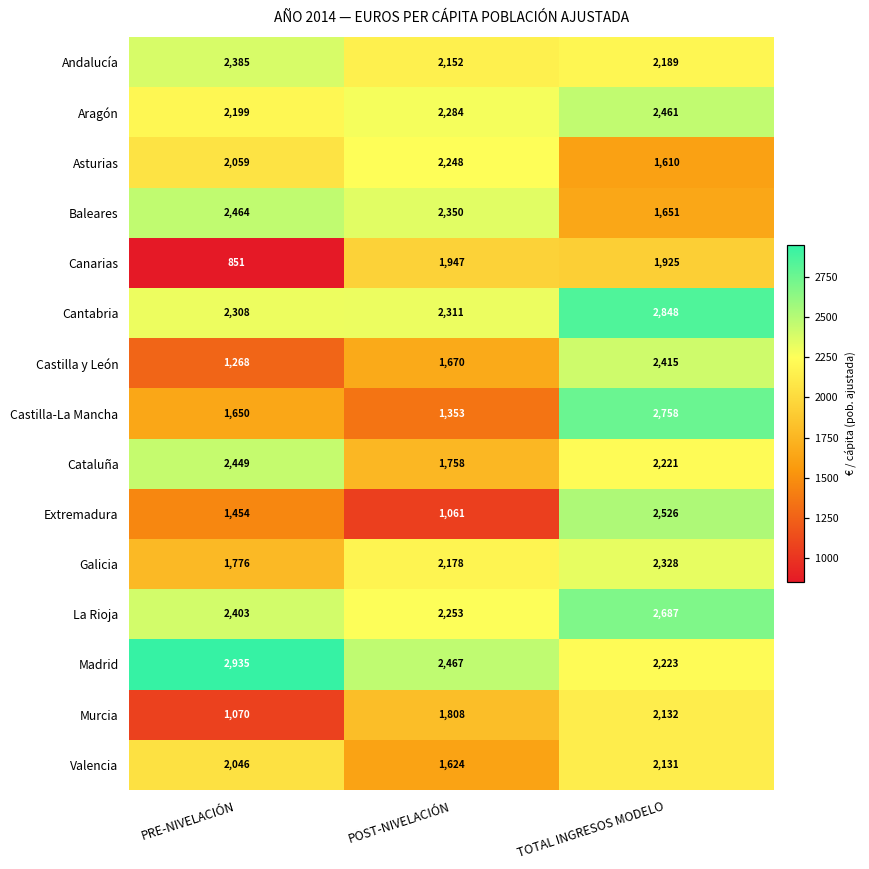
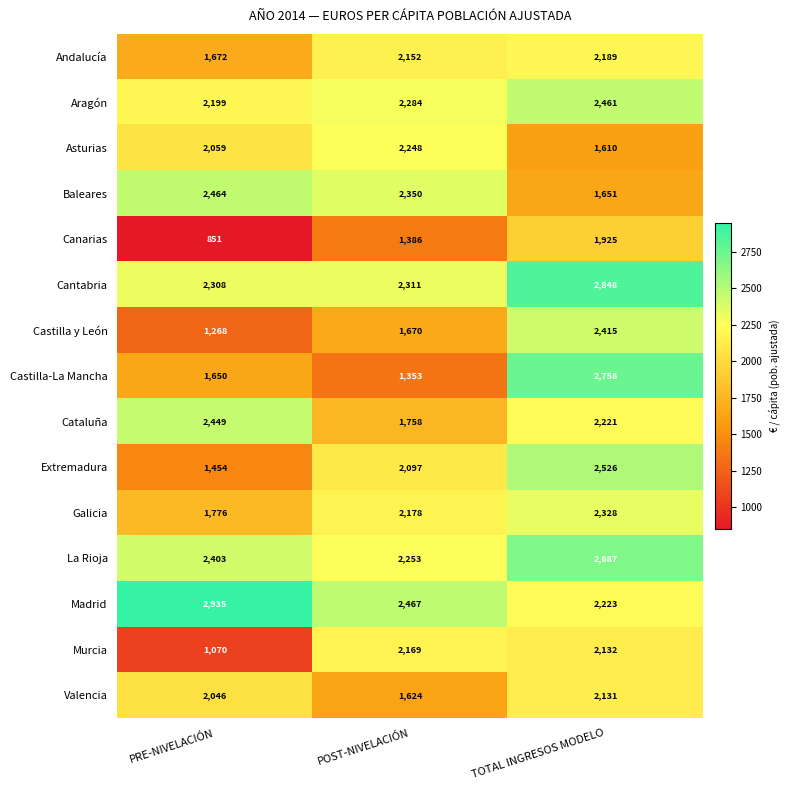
  {
    "Andalucía": {
-     "PRE-NIVELACIÓN": "2,385",
+     "PRE-NIVELACIÓN": "1,672",
      "POST-NIVELACIÓN": "2,152",
      "TOTAL INGRESOS MODELO": "2,189"
    },
    "Aragón": {
      "PRE-NIVELACIÓN": "2,199",
      "POST-NIVELACIÓN": "2,284",
      "TOTAL INGRESOS MODELO": "2,461"
    },
    "Asturias": {
      "PRE-NIVELACIÓN": "2,059",
      "POST-NIVELACIÓN": "2,248",
      "TOTAL INGRESOS MODELO": "1,610"
    },
    "Baleares": {
      "PRE-NIVELACIÓN": "2,464",
      "POST-NIVELACIÓN": "2,350",
      "TOTAL INGRESOS MODELO": "1,651"
    },
    "Canarias": {
      "PRE-NIVELACIÓN": "851",
-     "POST-NIVELACIÓN": "1,947",
+     "POST-NIVELACIÓN": "1,386",
      "TOTAL INGRESOS MODELO": "1,925"
    },
    "Cantabria": {
      "PRE-NIVELACIÓN": "2,308",
      "POST-NIVELACIÓN": "2,311",
      "TOTAL INGRESOS MODELO": "2,848"
    },
    "Castilla y León": {
      "PRE-NIVELACIÓN": "1,268",
      "POST-NIVELACIÓN": "1,670",
      "TOTAL INGRESOS MODELO": "2,415"
    },
    "Castilla-La Mancha": {
      "PRE-NIVELACIÓN": "1,650",
      "POST-NIVELACIÓN": "1,353",
      "TOTAL INGRESOS MODELO": "2,758"
    },
    "Cataluña": {
      "PRE-NIVELACIÓN": "2,449",
      "POST-NIVELACIÓN": "1,758",
      "TOTAL INGRESOS MODELO": "2,221"
    },
    "Extremadura": {
      "PRE-NIVELACIÓN": "1,454",
-     "POST-NIVELACIÓN": "1,061",
+     "POST-NIVELACIÓN": "2,097",
      "TOTAL INGRESOS MODELO": "2,526"
    },
    "Galicia": {
      "PRE-NIVELACIÓN": "1,776",
      "POST-NIVELACIÓN": "2,178",
      "TOTAL INGRESOS MODELO": "2,328"
    },
    "La Rioja": {
      "PRE-NIVELACIÓN": "2,403",
      "POST-NIVELACIÓN": "2,253",
      "TOTAL INGRESOS MODELO": "2,687"
    },
    "Madrid": {
      "PRE-NIVELACIÓN": "2,935",
      "POST-NIVELACIÓN": "2,467",
      "TOTAL INGRESOS MODELO": "2,223"
    },
    "Murcia": {
      "PRE-NIVELACIÓN": "1,070",
-     "POST-NIVELACIÓN": "1,808",
+     "POST-NIVELACIÓN": "2,169",
      "TOTAL INGRESOS MODELO": "2,132"
    },
    "Valencia": {
      "PRE-NIVELACIÓN": "2,046",
      "POST-NIVELACIÓN": "1,624",
      "TOTAL INGRESOS MODELO": "2,131"
    }
  }
